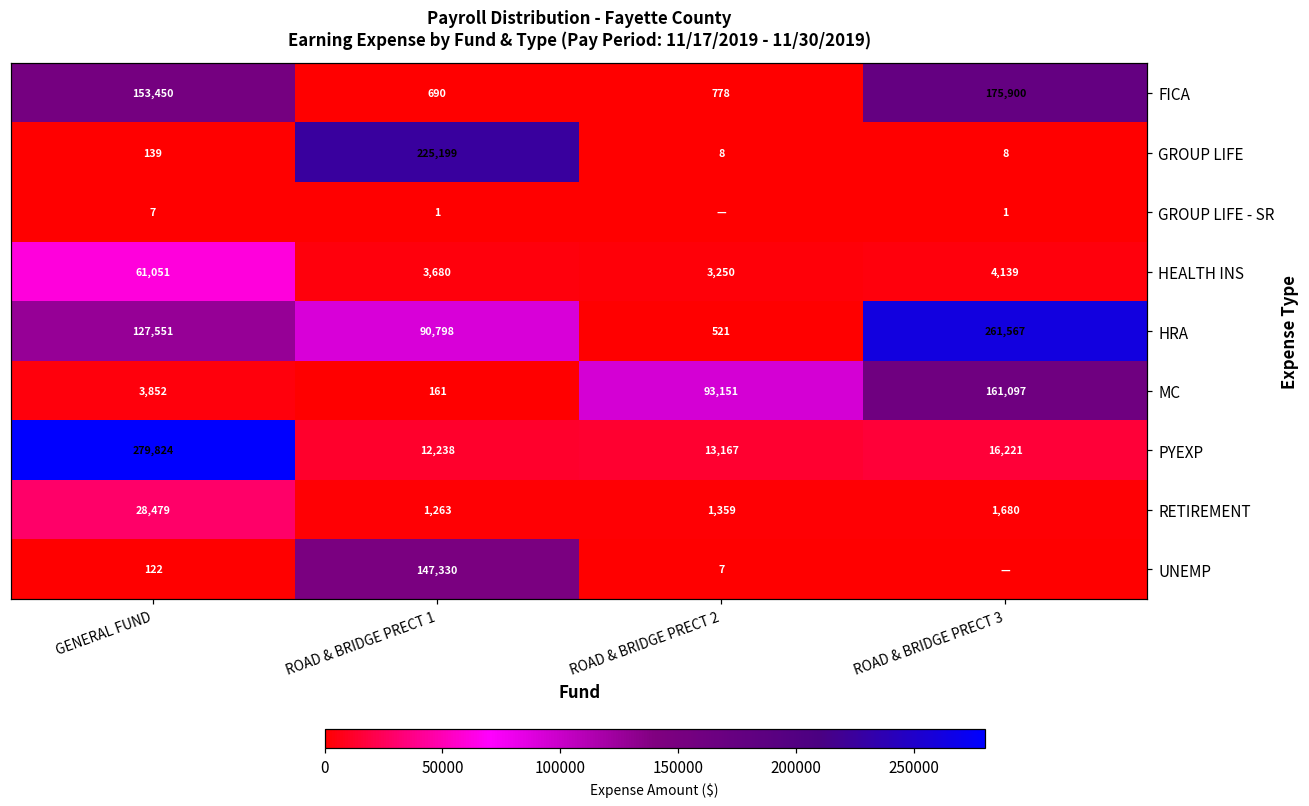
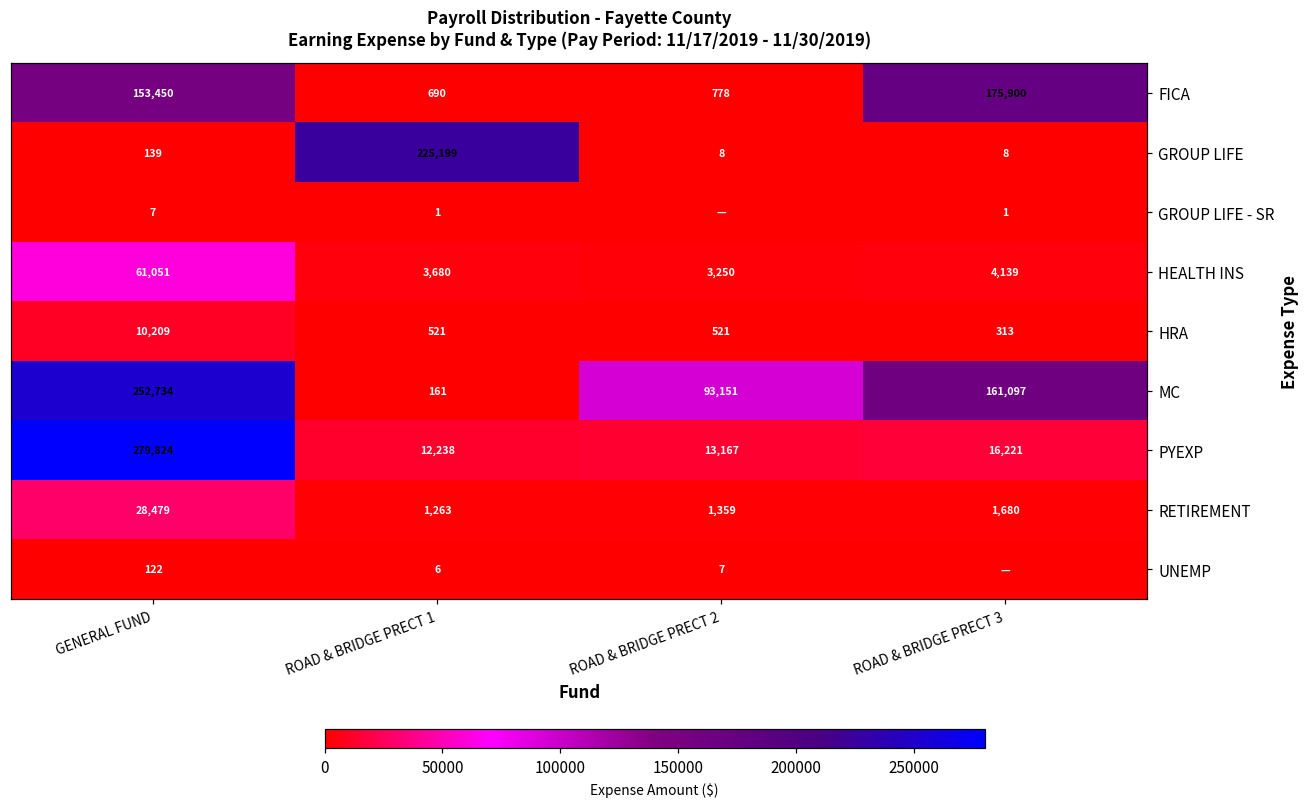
  {
    "FICA": {
      "GENERAL FUND": "153,450",
      "ROAD & BRIDGE PRECT 1": "690",
      "ROAD & BRIDGE PRECT 2": "778",
      "ROAD & BRIDGE PRECT 3": "175,900"
    },
    "GROUP LIFE": {
      "GENERAL FUND": "139",
      "ROAD & BRIDGE PRECT 1": "225,199",
      "ROAD & BRIDGE PRECT 2": "8",
      "ROAD & BRIDGE PRECT 3": "8"
    },
    "GROUP LIFE - SR": {
      "GENERAL FUND": "7",
      "ROAD & BRIDGE PRECT 1": "1",
      "ROAD & BRIDGE PRECT 3": "1"
    },
    "HEALTH INS": {
      "GENERAL FUND": "61,051",
      "ROAD & BRIDGE PRECT 1": "3,680",
      "ROAD & BRIDGE PRECT 2": "3,250",
      "ROAD & BRIDGE PRECT 3": "4,139"
    },
    "HRA": {
-     "GENERAL FUND": "127,551",
-     "ROAD & BRIDGE PRECT 1": "90,798",
+     "GENERAL FUND": "10,209",
+     "ROAD & BRIDGE PRECT 1": "521",
      "ROAD & BRIDGE PRECT 2": "521",
-     "ROAD & BRIDGE PRECT 3": "261,567"
+     "ROAD & BRIDGE PRECT 3": "313"
    },
    "MC": {
-     "GENERAL FUND": "3,852",
+     "GENERAL FUND": "252,734",
      "ROAD & BRIDGE PRECT 1": "161",
      "ROAD & BRIDGE PRECT 2": "93,151",
      "ROAD & BRIDGE PRECT 3": "161,097"
    },
    "PYEXP": {
      "GENERAL FUND": "279,824",
      "ROAD & BRIDGE PRECT 1": "12,238",
      "ROAD & BRIDGE PRECT 2": "13,167",
      "ROAD & BRIDGE PRECT 3": "16,221"
    },
    "RETIREMENT": {
      "GENERAL FUND": "28,479",
      "ROAD & BRIDGE PRECT 1": "1,263",
      "ROAD & BRIDGE PRECT 2": "1,359",
      "ROAD & BRIDGE PRECT 3": "1,680"
    },
    "UNEMP": {
      "GENERAL FUND": "122",
-     "ROAD & BRIDGE PRECT 1": "147,330",
+     "ROAD & BRIDGE PRECT 1": "6",
      "ROAD & BRIDGE PRECT 2": "7"
    }
  }
